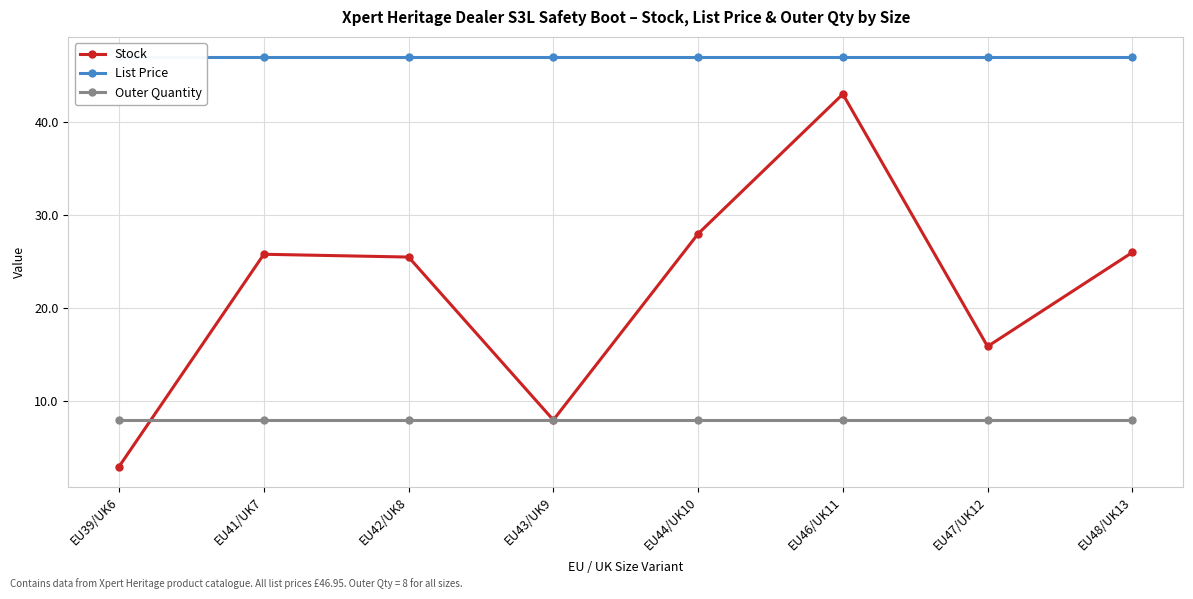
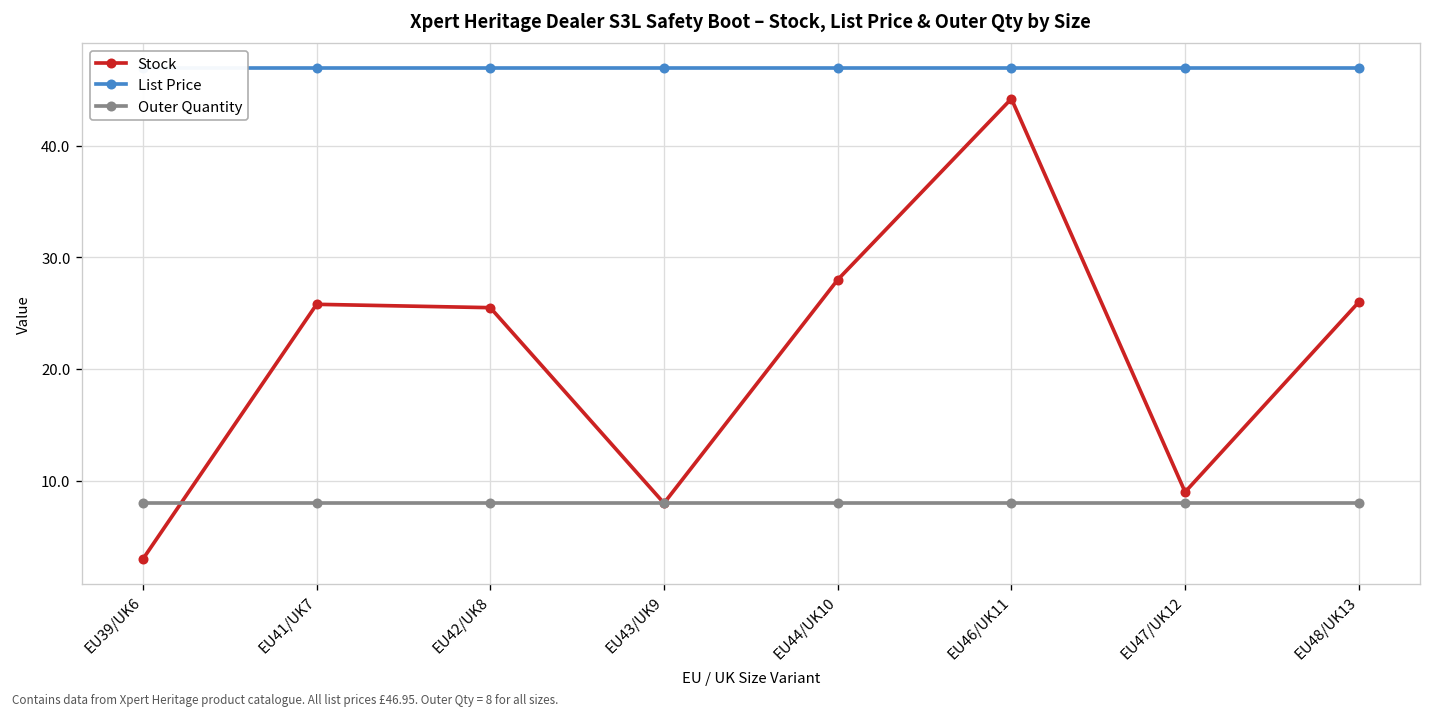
  {
    "Stock": {
      "EU39/UK6": 3,
      "EU41/UK7": 26,
      "EU42/UK8": 26,
      "EU44/UK10": 28,
-     "EU46/UK11": 43,
-     "EU47/UK12": 16,
+     "EU46/UK11": 44,
+     "EU47/UK12": 9,
      "EU48/UK13": 26
    },
    "List Price": {
      "EU41/UK7": 47,
      "EU42/UK8": 47,
      "EU43/UK9": 47,
      "EU44/UK10": 47,
      "EU46/UK11": 47,
      "EU47/UK12": 47,
      "EU48/UK13": 47
    },
    "Outer Quantity": {
      "EU39/UK6": 8,
      "EU41/UK7": 8,
      "EU42/UK8": 8,
      "EU44/UK10": 8,
      "EU46/UK11": 8,
      "EU47/UK12": 8,
      "EU48/UK13": 8
    }
  }
